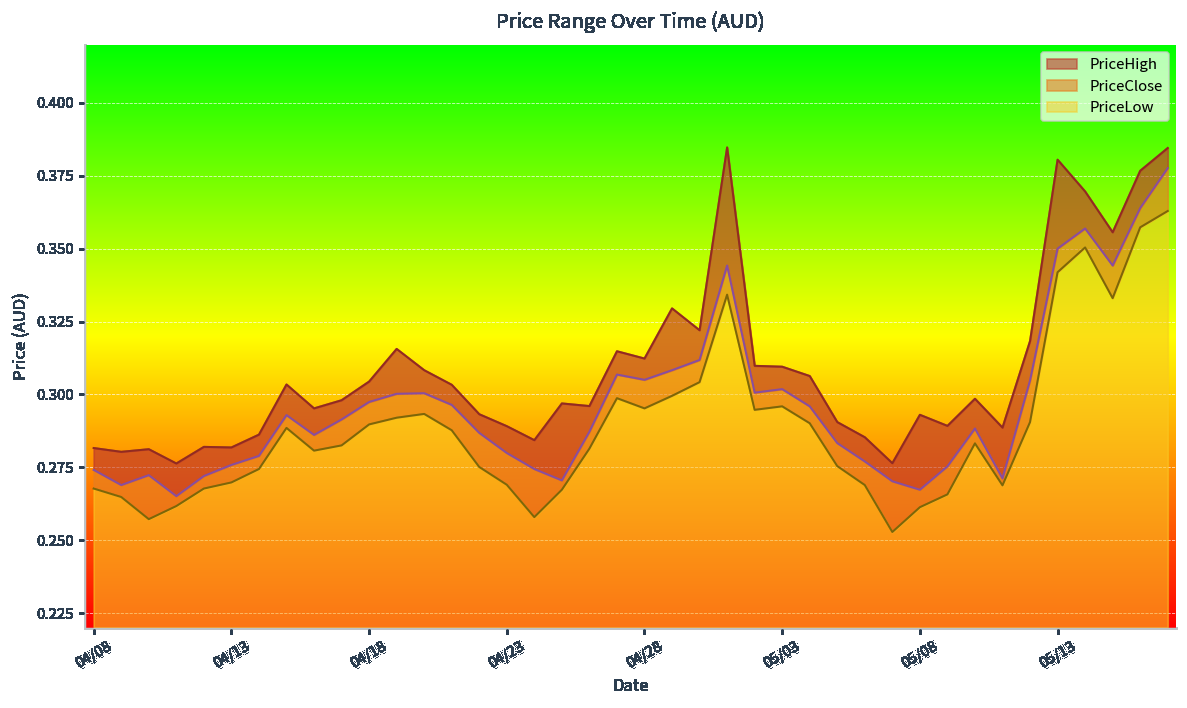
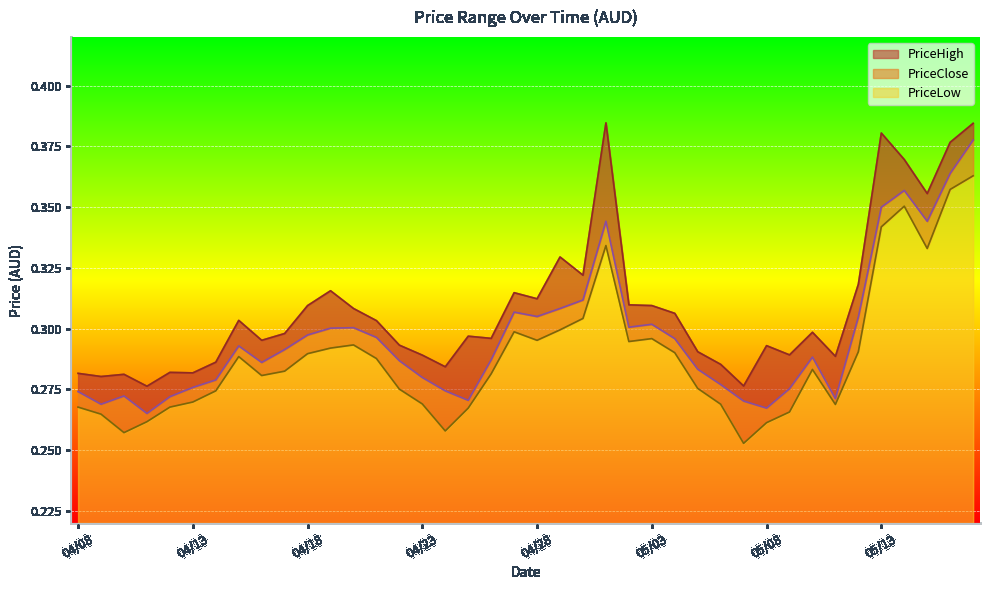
  {
    "PriceHigh": {
      "04/08": 0.282,
      "04/13": 0.282,
-     "04/18": 0.304,
+     "04/18": 0.310,
      "04/23": 0.289,
      "04/28": 0.312,
      "05/03": 0.310,
      "05/08": 0.293,
      "05/13": 0.381
    }
  }
